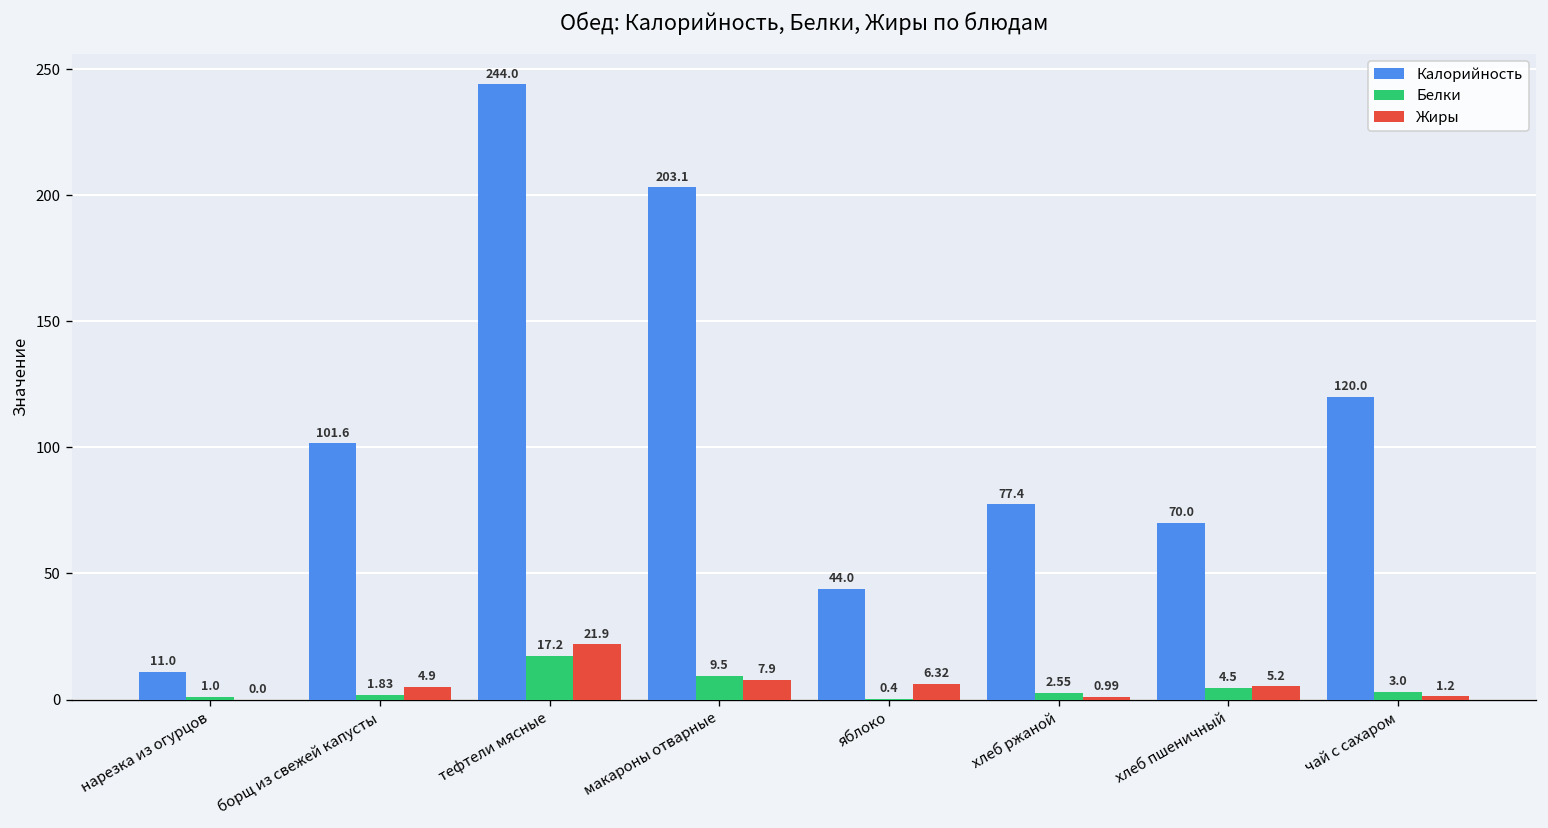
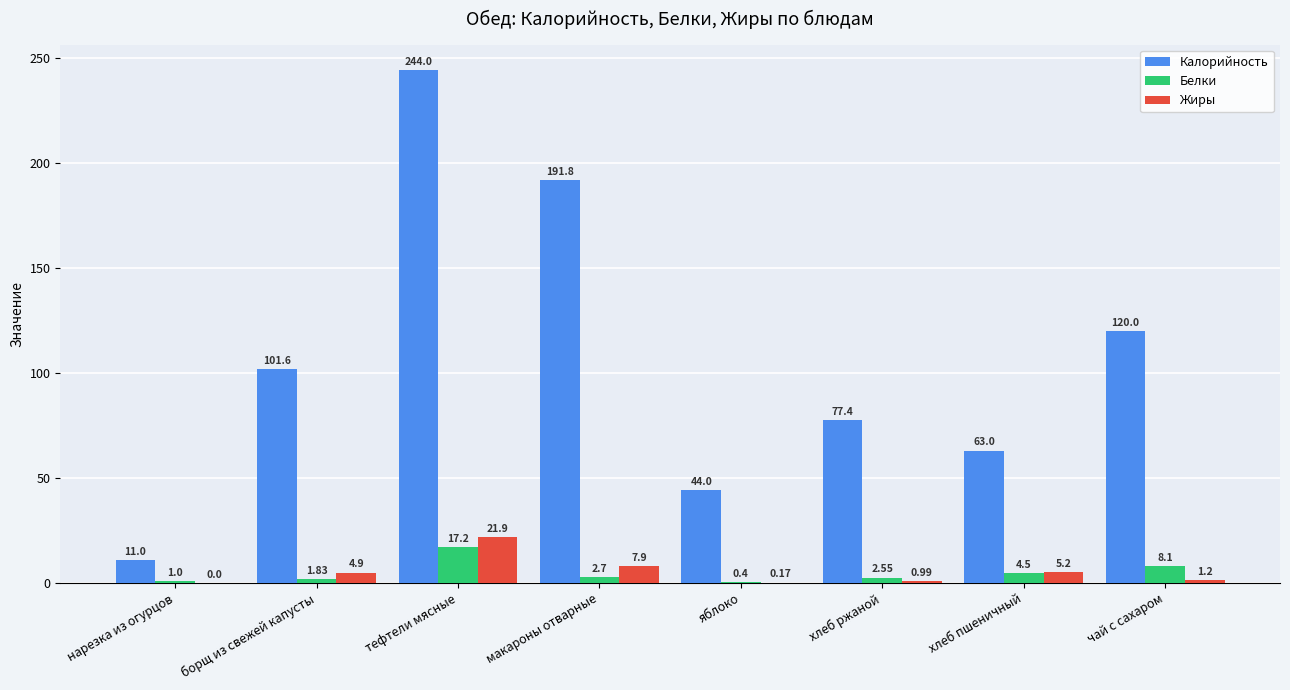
  {
    "Калорийность": {
      "нарезка из огурцов": 11.0,
      "борщ из свежей капусты": 101.6,
      "тефтели мясные": 244.0,
-     "макароны отварные": 203.1,
+     "макароны отварные": 191.8,
      "яблоко": 44.0,
      "хлеб ржаной": 77.4,
-     "хлеб пшеничный": 70.0,
+     "хлеб пшеничный": 63.0,
      "чай с сахаром": 120.0
    },
    "Белки": {
      "нарезка из огурцов": 1.0,
      "борщ из свежей капусты": 1.83,
      "тефтели мясные": 17.2,
-     "макароны отварные": 9.5,
+     "макароны отварные": 2.7,
      "яблоко": 0.4,
      "хлеб ржаной": 2.55,
      "хлеб пшеничный": 4.5,
-     "чай с сахаром": 3.0
+     "чай с сахаром": 8.1
    },
    "Жиры": {
      "нарезка из огурцов": 0.0,
      "борщ из свежей капусты": 4.9,
      "тефтели мясные": 21.9,
      "макароны отварные": 7.9,
-     "яблоко": 6.32,
+     "яблоко": 0.17,
      "хлеб ржаной": 0.99,
      "хлеб пшеничный": 5.2,
      "чай с сахаром": 1.2
    }
  }
